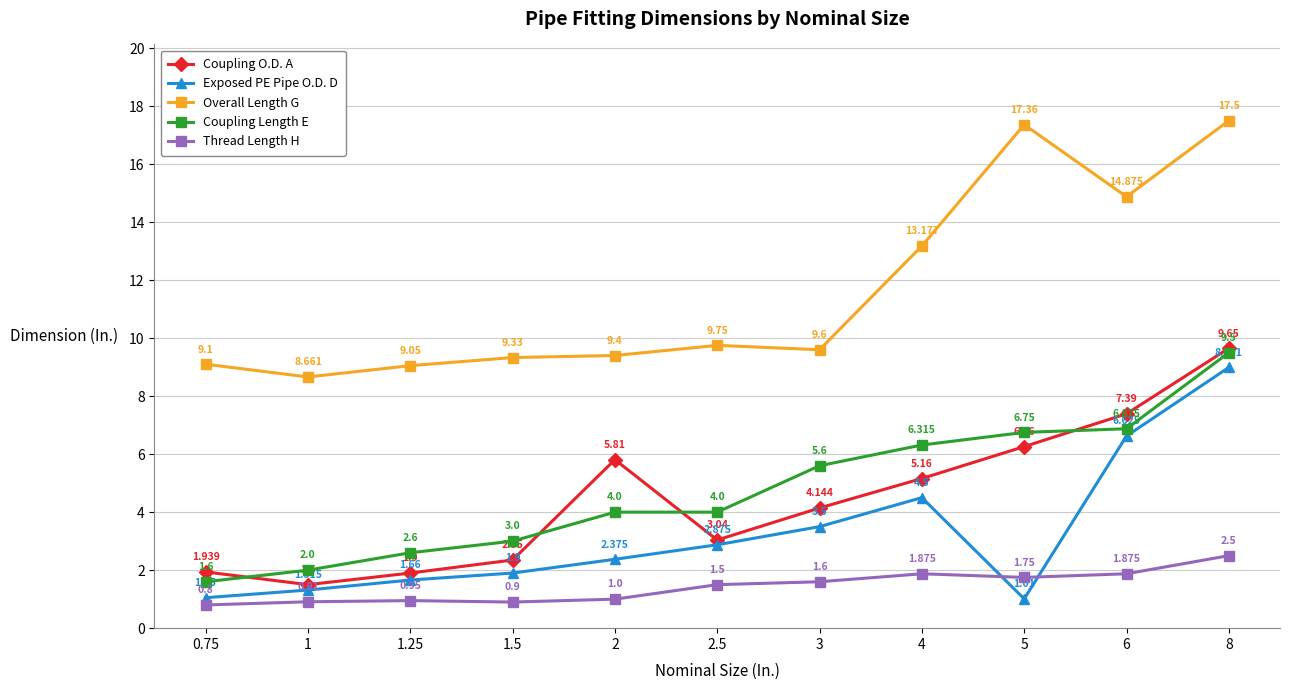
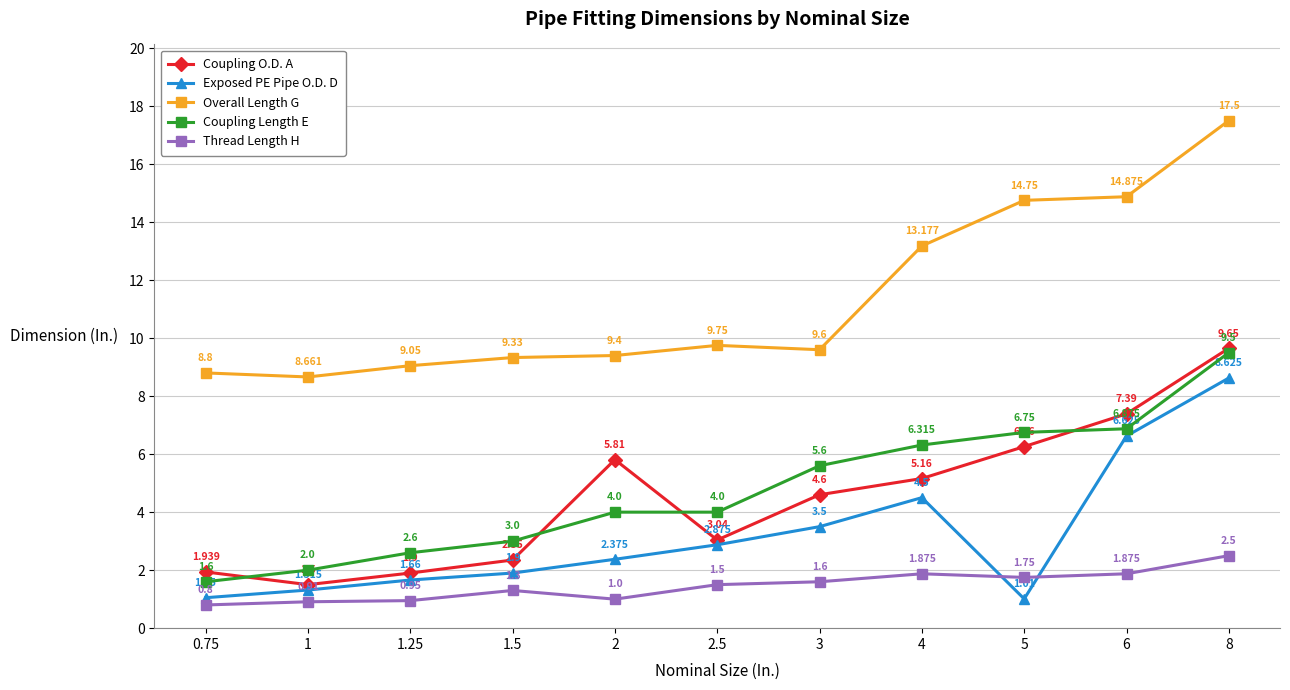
  {
    "Coupling O.D. A": {
      "0.75": 1.939,
      "2": 5.81,
-     "3": 4.144,
+     "3": 4.6,
      "4": 5.16,
      "6": 7.39
    },
    "Exposed PE Pipe O.D. D": {
      "2": 2.375,
      "3": 3.5,
-     "8": 8.991
+     "8": 8.625
    },
    "Overall Length G": {
-     "0.75": 9.1,
+     "0.75": 8.8,
      "1": 8.661,
      "1.25": 9.05,
      "1.5": 9.33,
      "2": 9.4,
      "2.5": 9.75,
      "3": 9.6,
      "4": 13.177,
-     "5": 17.36,
+     "5": 14.75,
      "6": 14.875,
      "8": 17.5
    },
    "Coupling Length E": {
      "1": 2.0,
      "1.25": 2.6,
      "1.5": 3.0,
      "2": 4.0,
      "2.5": 4.0,
      "3": 5.6,
      "4": 6.315,
      "5": 6.75
    },
    "Thread Length H": {
-     "1.5": 0.9,
+     "1.5": 1.3,
      "2": 1.0,
      "2.5": 1.5,
      "3": 1.6,
      "4": 1.875,
      "5": 1.75,
      "6": 1.875,
      "8": 2.5
    }
  }
